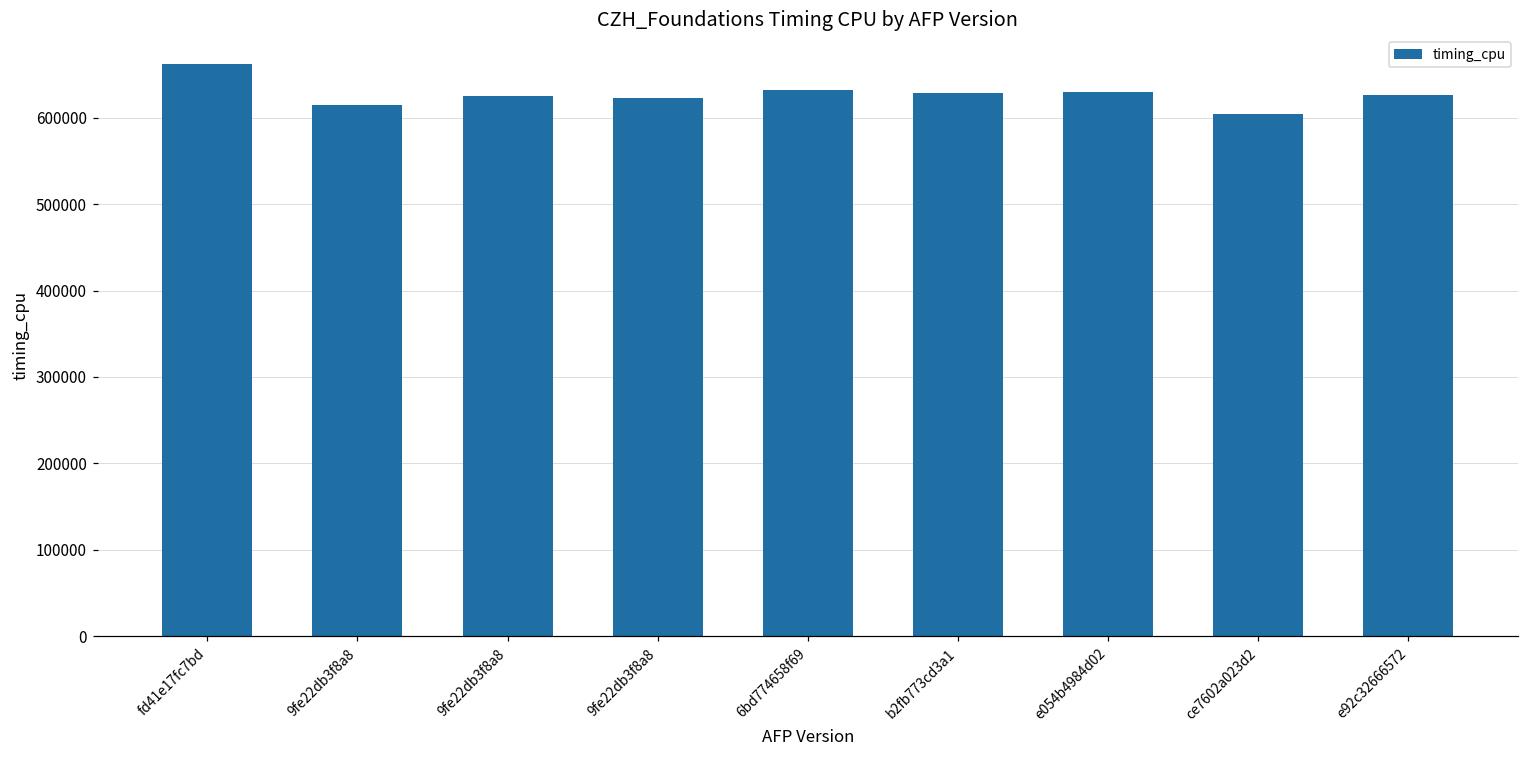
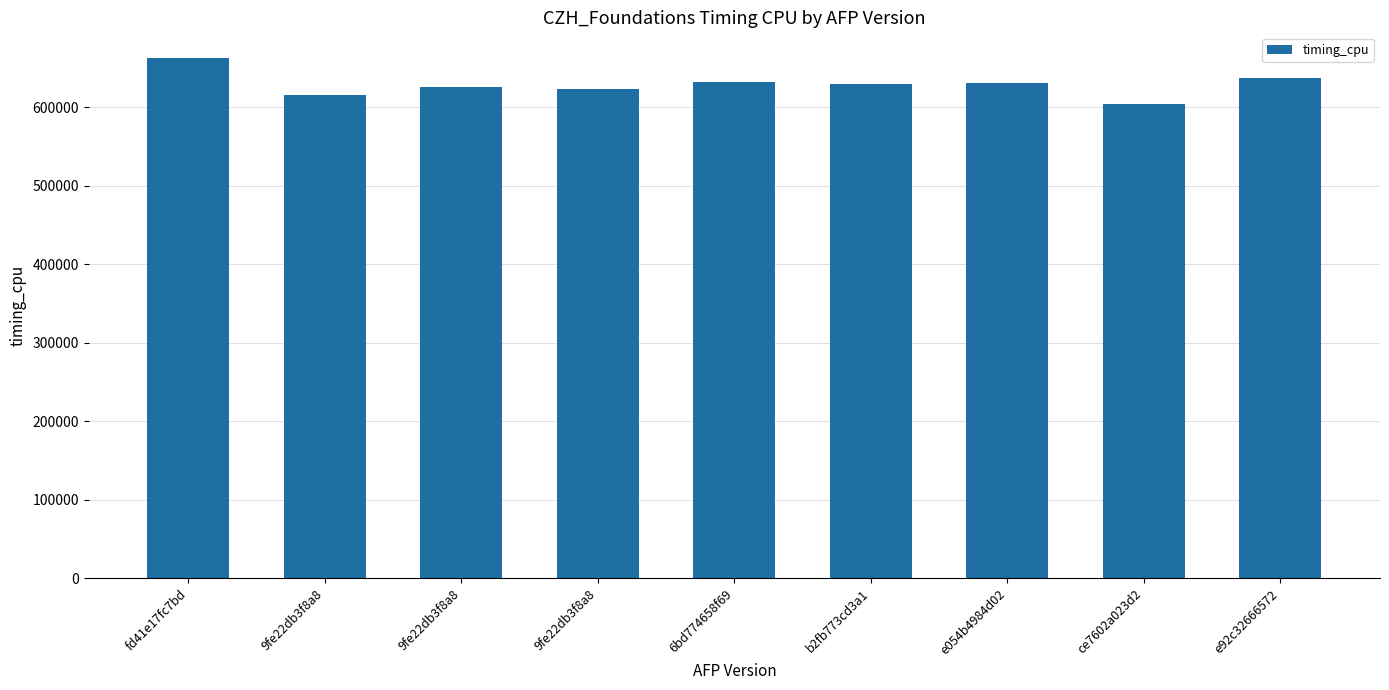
  {
    "fd41e17fc7bd": 660000,
    "6bd774658f69": 630000,
    "b2fb773cd3a1": 630000,
    "e054b4984d02": 630000,
    "ce7602a023d2": 600000,
-   "e92c32666572": 630000
+   "e92c32666572": 640000
  }
